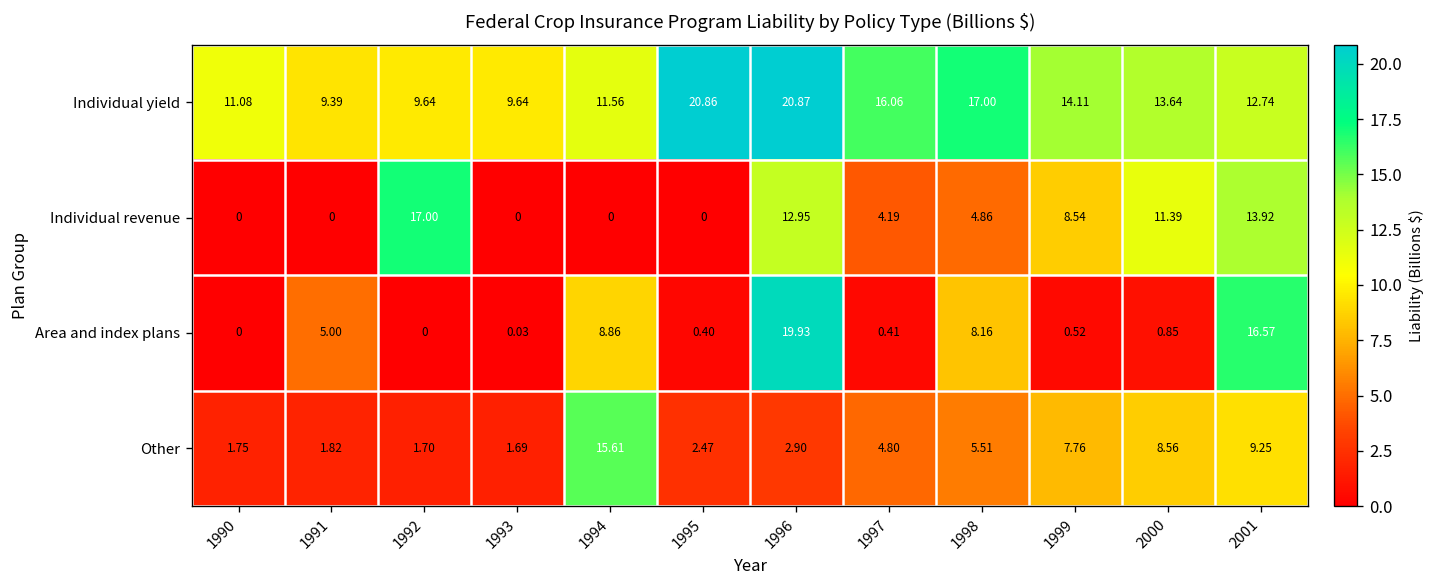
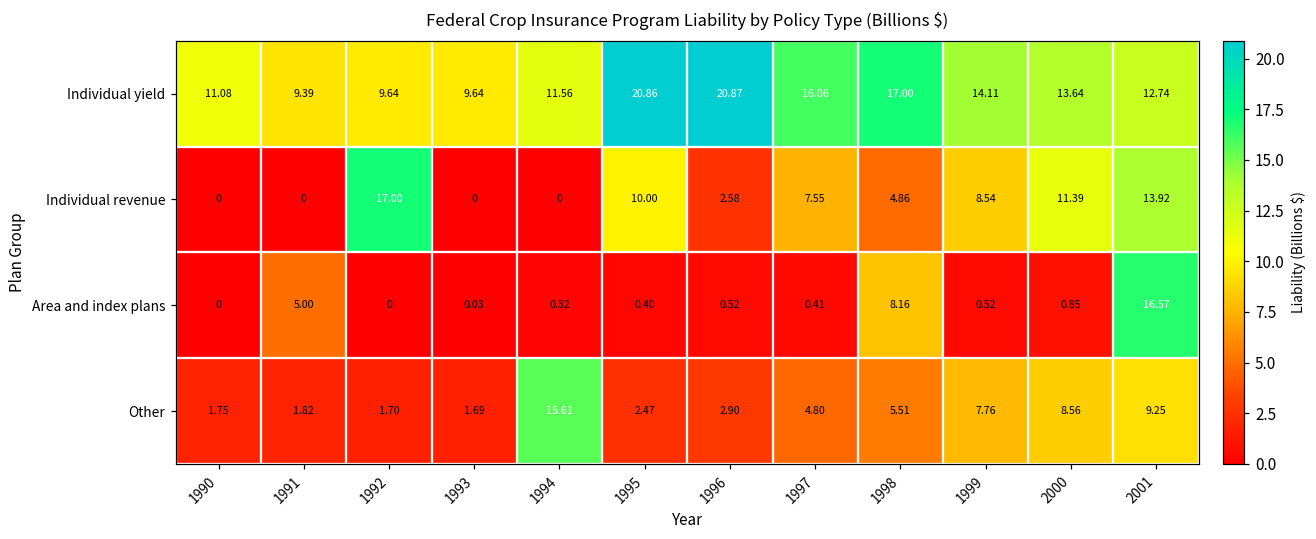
  {
    "Individual yield": {
      "1990": 11.08,
      "1991": 9.39,
      "1992": 9.64,
      "1993": 9.64,
      "1994": 11.56,
      "1995": 20.86,
      "1996": 20.87,
      "1997": 16.06,
      "1998": 17.00,
      "1999": 14.11,
      "2000": 13.64,
      "2001": 12.74
    },
    "Individual revenue": {
      "1990": 0,
      "1991": 0,
      "1992": 17.00,
      "1993": 0,
      "1994": 0,
-     "1995": 0,
-     "1996": 12.95,
-     "1997": 4.19,
+     "1995": 10.00,
+     "1996": 2.58,
+     "1997": 7.55,
      "1998": 4.86,
      "1999": 8.54,
      "2000": 11.39,
      "2001": 13.92
    },
    "Area and index plans": {
      "1990": 0,
      "1991": 5.00,
      "1992": 0,
      "1993": 0.03,
-     "1994": 8.86,
+     "1994": 0.32,
      "1995": 0.40,
-     "1996": 19.93,
+     "1996": 0.52,
      "1997": 0.41,
      "1998": 8.16,
      "1999": 0.52,
      "2000": 0.85,
      "2001": 16.57
    },
    "Other": {
      "1990": 1.75,
      "1991": 1.82,
      "1992": 1.70,
      "1993": 1.69,
      "1994": 15.61,
      "1995": 2.47,
      "1996": 2.90,
      "1997": 4.80,
      "1998": 5.51,
      "1999": 7.76,
      "2000": 8.56,
      "2001": 9.25
    }
  }
